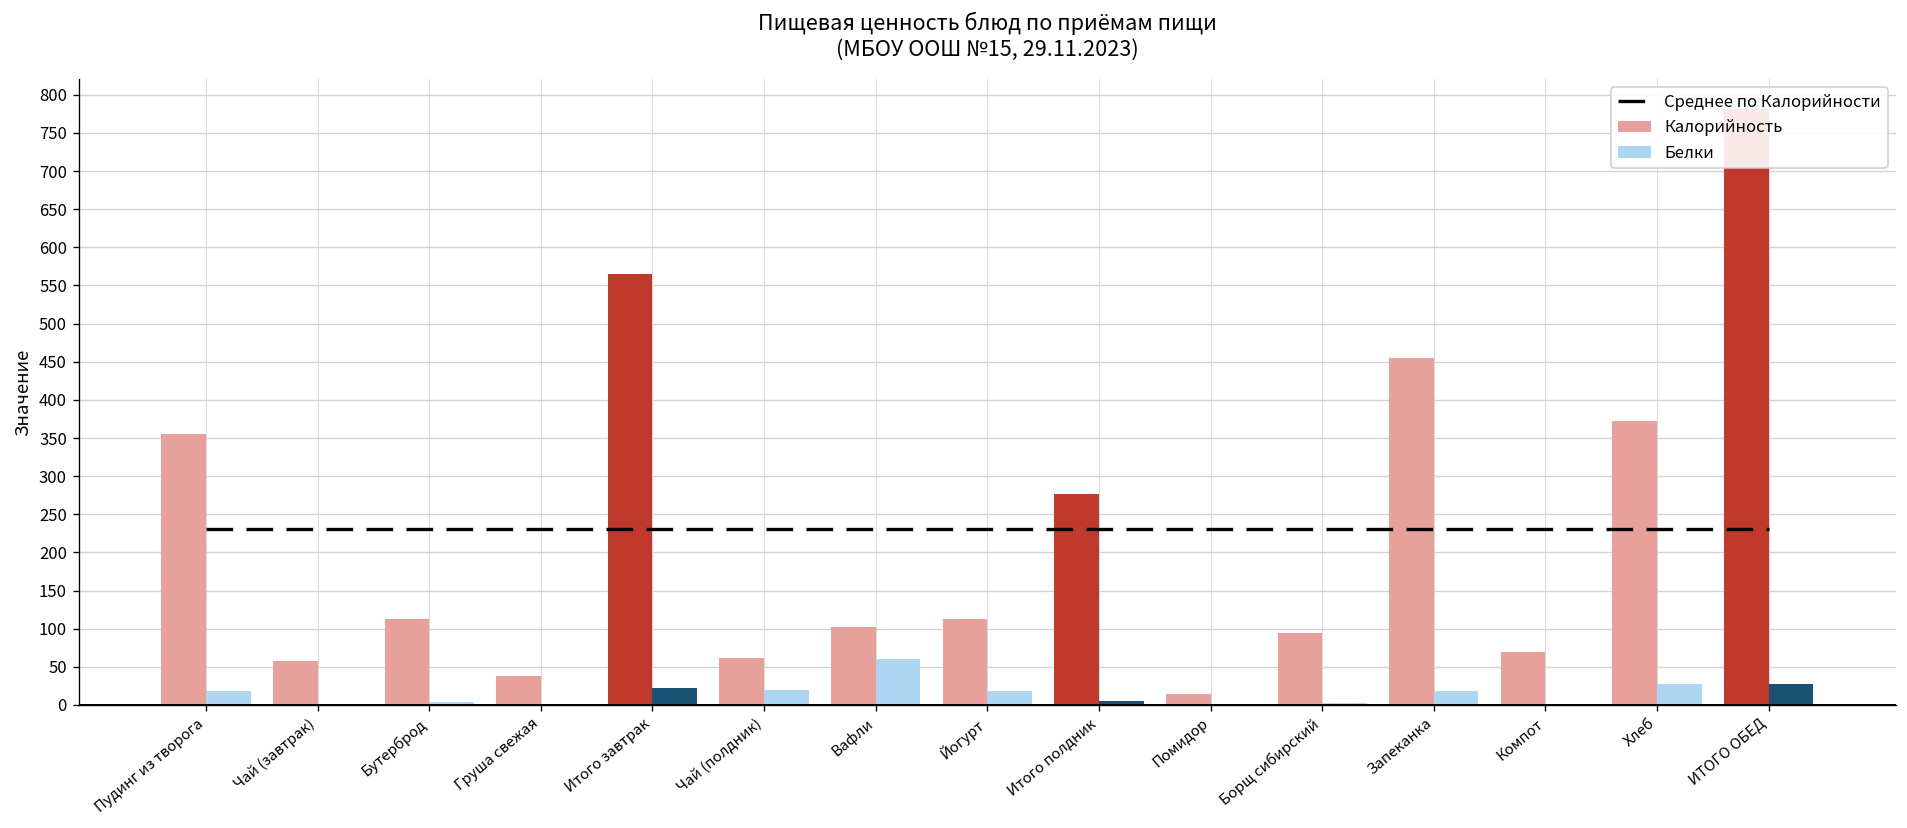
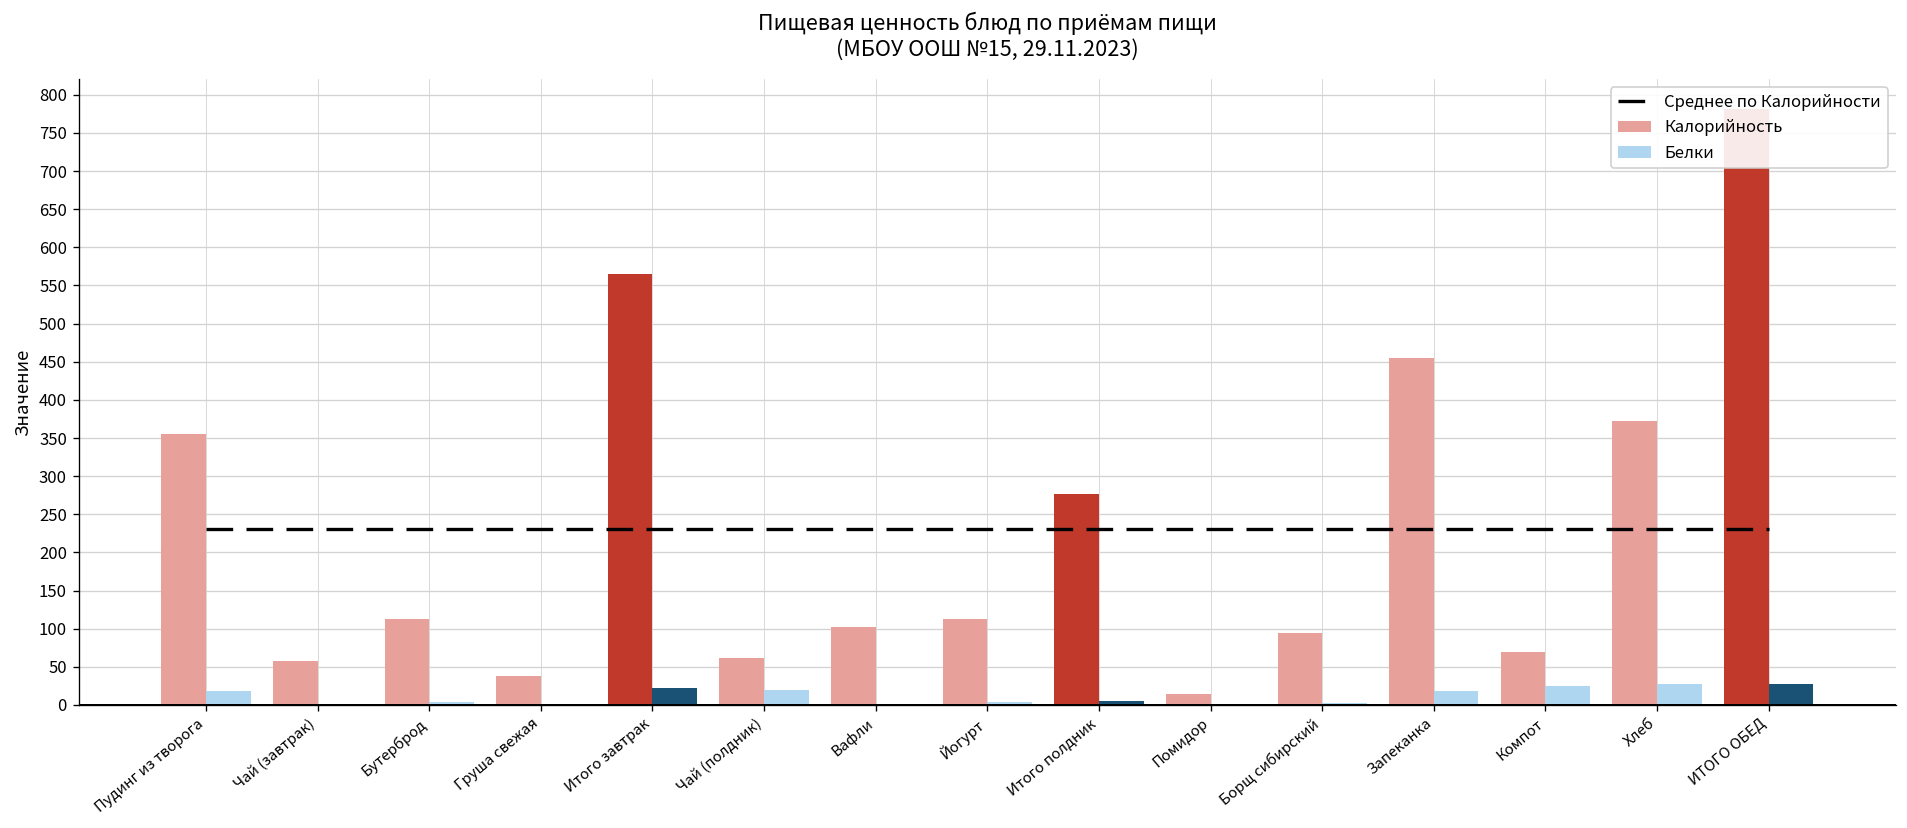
  {
    "Калорийность": {
      "Пудинг из творога": 360,
      "Чай (завтрак)": 60,
      "Бутерброд": 110,
      "Груша свежая": 40,
      "Итого завтрак": 560,
      "Чай (полдник)": 60,
      "Вафли": 100,
      "Йогурт": 110,
      "Итого полдник": 280,
      "Помидор": 10,
      "Борщ сибирский": 90,
      "Запеканка": 460,
      "Компот": 70,
      "Хлеб": 370
    },
    "Среднее по Калорийности": {
      "Пудинг из творога": 230,
      "Чай (завтрак)": 230,
      "Бутерброд": 230,
      "Груша свежая": 230,
      "Итого завтрак": 230,
      "Чай (полдник)": 230,
      "Вафли": 230,
      "Йогурт": 230,
      "Итого полдник": 230,
      "Помидор": 230,
      "Борщ сибирский": 230,
      "Запеканка": 230,
      "Компот": 230,
      "Хлеб": 230,
      "ИТОГО ОБЕД": 230
    },
    "Белки": {
      "Пудинг из творога": 20,
      "Итого завтрак": 20,
      "Чай (полдник)": 20,
-     "Вафли": 60,
-     "Йогурт": 20,
+     "Вафли": 0,
+     "Йогурт": 0,
      "Итого полдник": 0,
      "Запеканка": 20,
-     "Компот": 0,
+     "Компот": 20,
      "Хлеб": 30,
      "ИТОГО ОБЕД": 30
    }
  }
